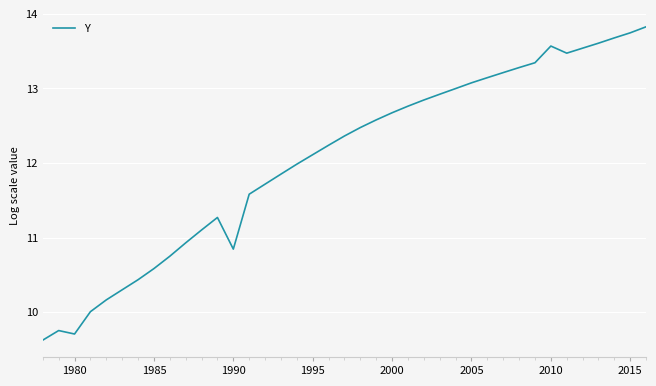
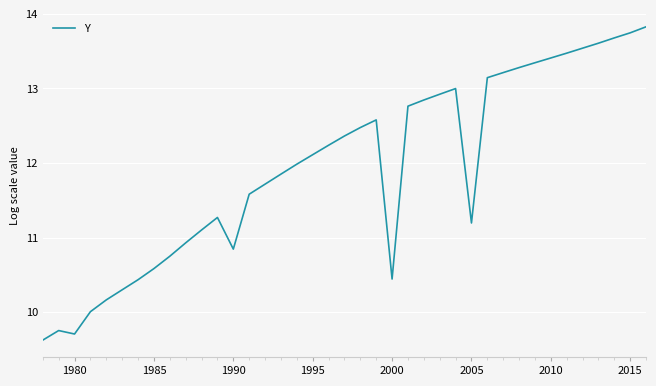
  {
    "1980": 9.7,
    "1985": 10.6,
    "1990": 10.8,
    "1995": 12.1,
-   "2000": 12.7,
-   "2005": 13.1,
-   "2010": 13.6,
+   "2000": 10.4,
+   "2005": 11.2,
+   "2010": 13.4,
    "2015": 13.7
  }
